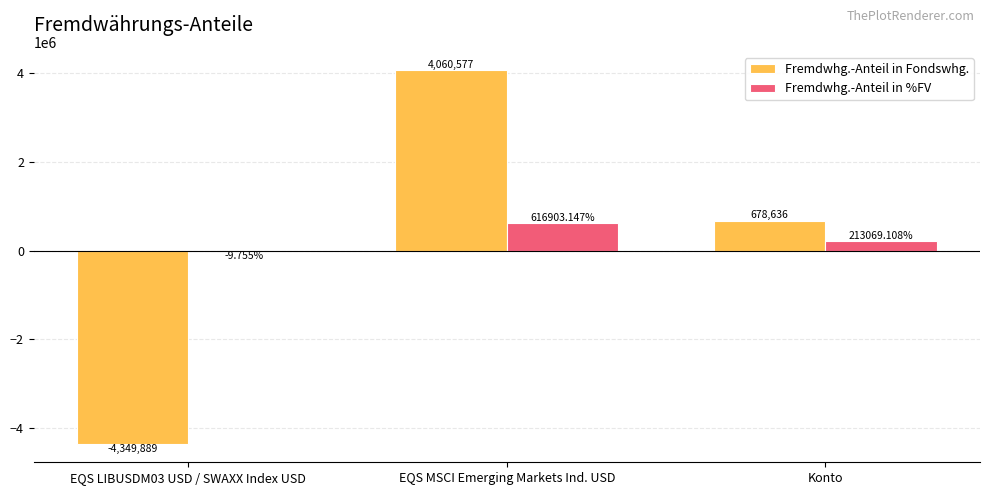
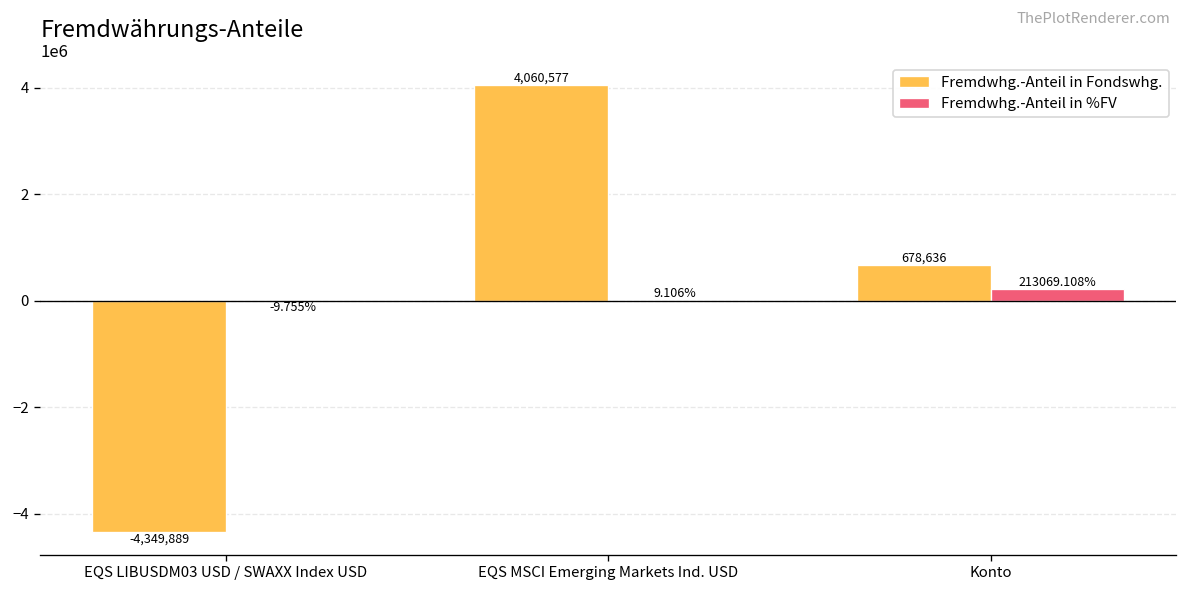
  {
    "Fremdwhg.-Anteil in Fondswhg.": {
      "EQS LIBUSDM03 USD / SWAXX Index USD": "-4,349,889",
      "EQS MSCI Emerging Markets Ind. USD": "4,060,577",
      "Konto": "678,636"
    },
    "Fremdwhg.-Anteil in %FV": {
      "EQS LIBUSDM03 USD / SWAXX Index USD": "-9.755%",
-     "EQS MSCI Emerging Markets Ind. USD": "616903.147%",
+     "EQS MSCI Emerging Markets Ind. USD": "9.106%",
      "Konto": "213069.108%"
    }
  }
